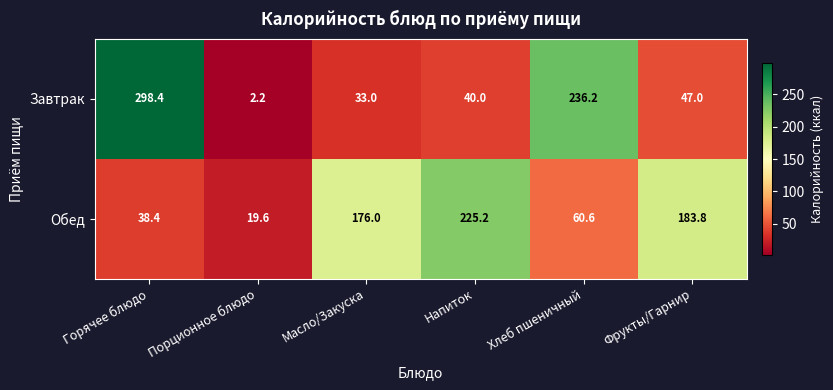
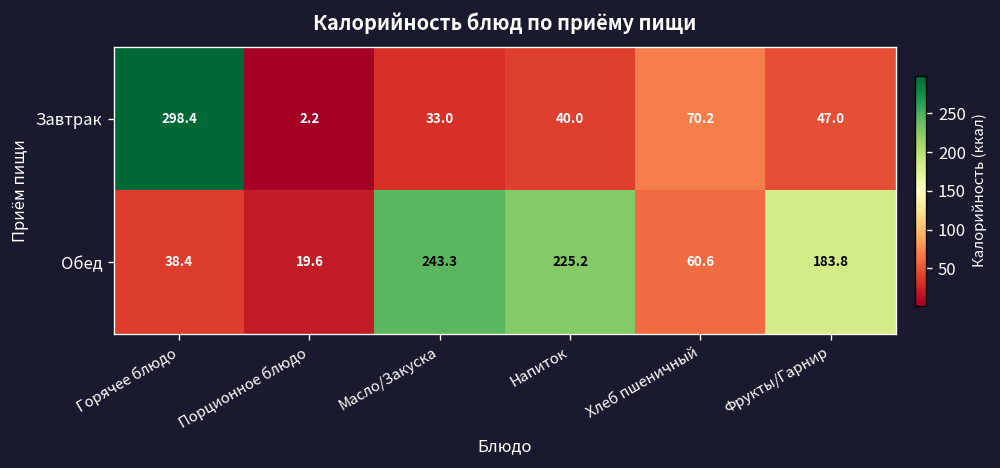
  {
    "Завтрак": {
      "Горячее блюдо": 298.4,
      "Порционное блюдо": 2.2,
      "Масло/Закуска": 33.0,
      "Напиток": 40.0,
-     "Хлеб пшеничный": 236.2,
+     "Хлеб пшеничный": 70.2,
      "Фрукты/Гарнир": 47.0
    },
    "Обед": {
      "Горячее блюдо": 38.4,
      "Порционное блюдо": 19.6,
-     "Масло/Закуска": 176.0,
+     "Масло/Закуска": 243.3,
      "Напиток": 225.2,
      "Хлеб пшеничный": 60.6,
      "Фрукты/Гарнир": 183.8
    }
  }
